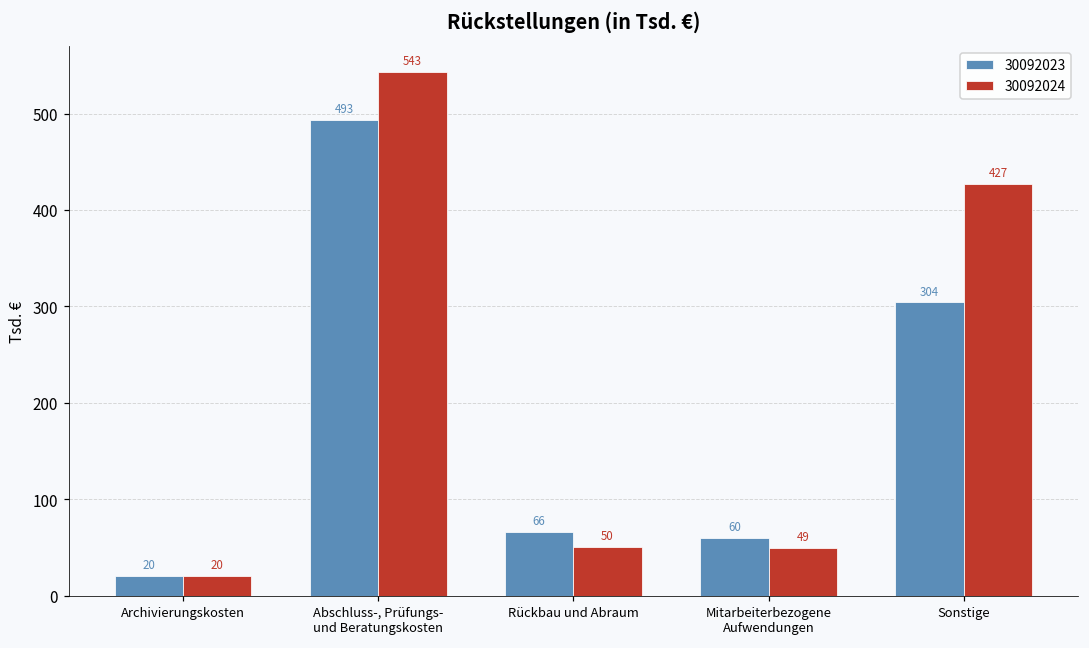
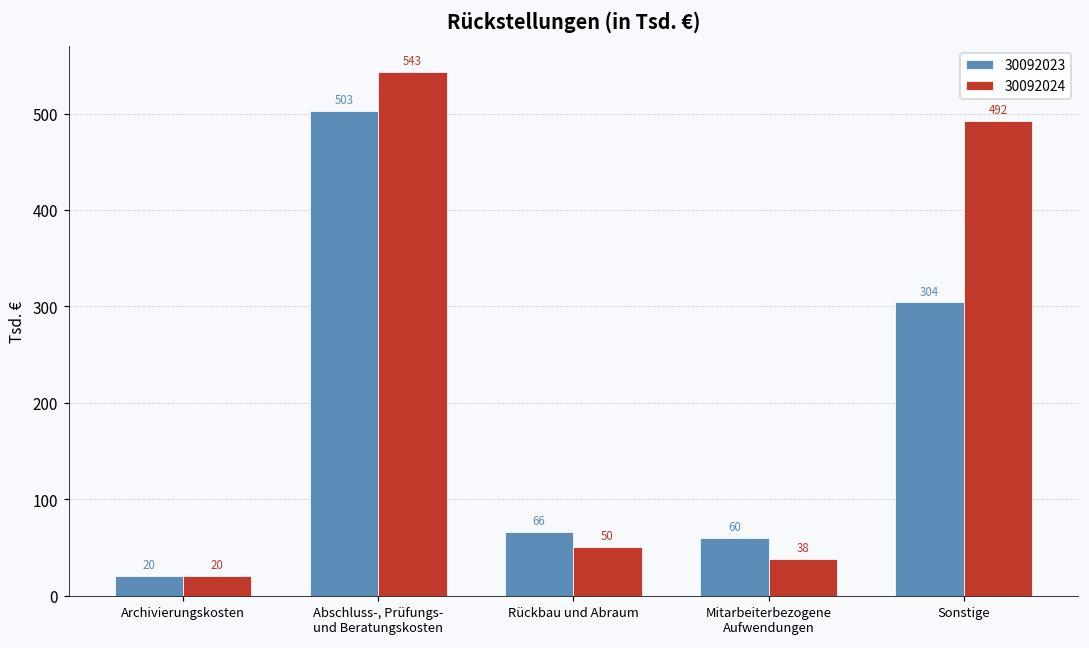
  {
    "30092023": {
      "Archivierungskosten": 20,
-     "Abschluss-, Prüfungs- und Beratungskosten": 493,
+     "Abschluss-, Prüfungs- und Beratungskosten": 503,
      "Rückbau und Abraum": 66,
      "Mitarbeiterbezogene Aufwendungen": 60,
      "Sonstige": 304
    },
    "30092024": {
      "Archivierungskosten": 20,
      "Abschluss-, Prüfungs- und Beratungskosten": 543,
      "Rückbau und Abraum": 50,
-     "Mitarbeiterbezogene Aufwendungen": 49,
-     "Sonstige": 427
+     "Mitarbeiterbezogene Aufwendungen": 38,
+     "Sonstige": 492
    }
  }
